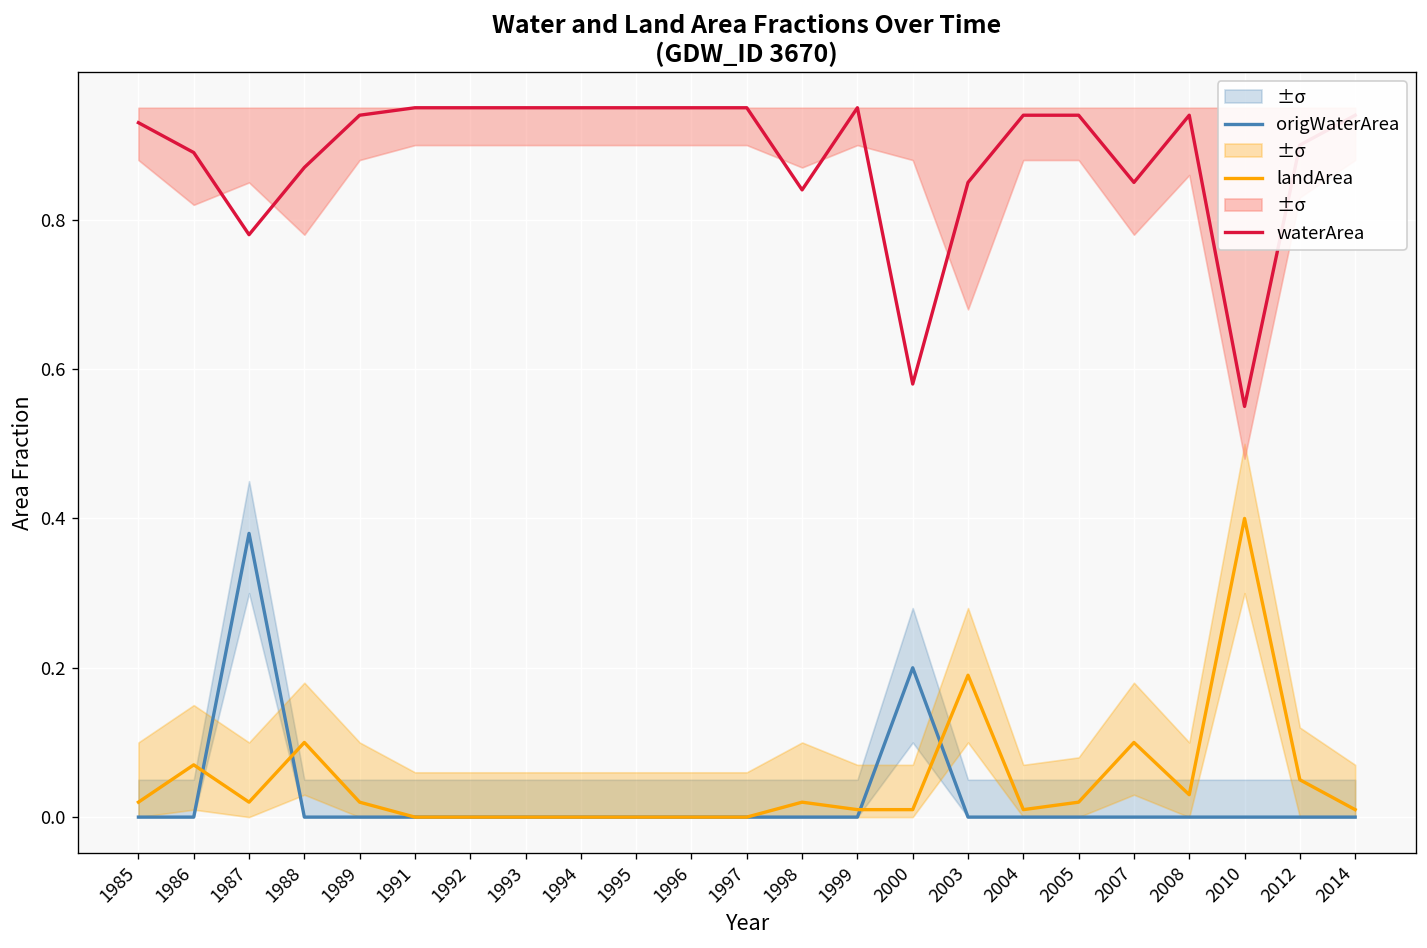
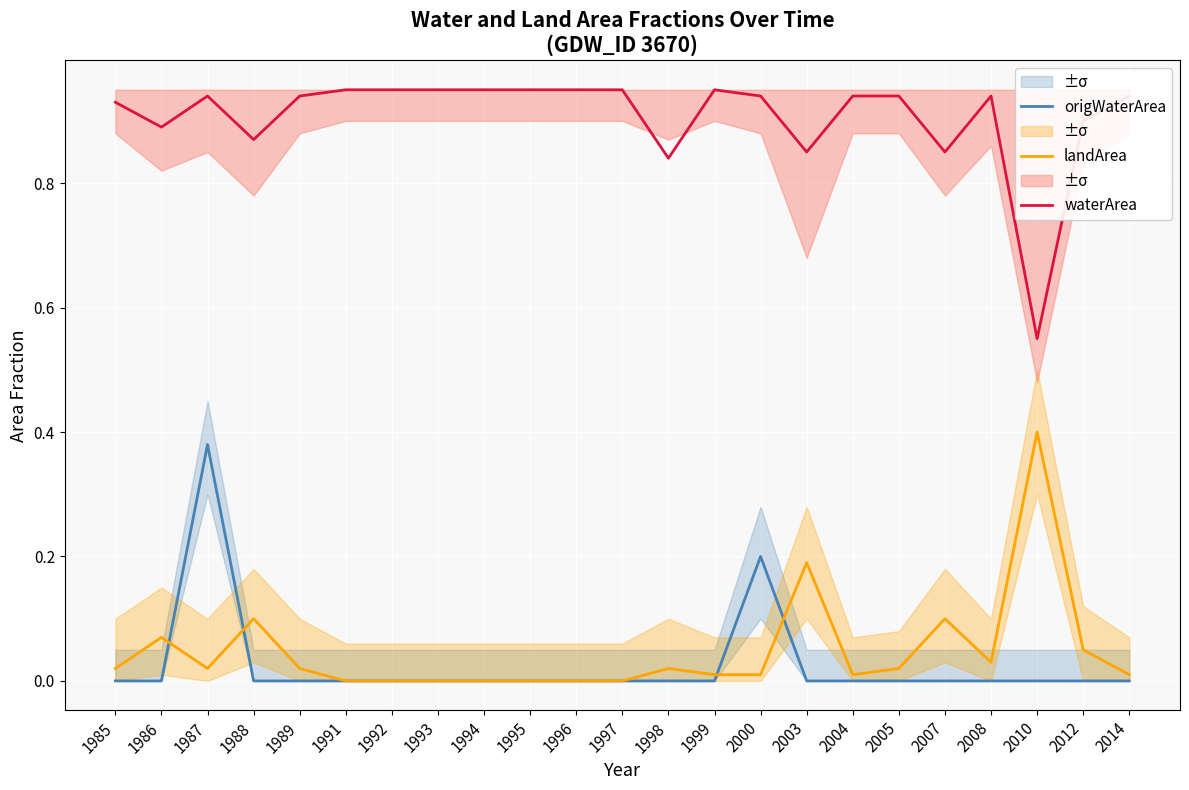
  {
    "waterArea": {
      "1985": 0.93,
      "1986": 0.89,
-     "1987": 0.78,
+     "1987": 0.94,
      "1988": 0.87,
      "1989": 0.94,
      "1998": 0.84,
-     "2000": 0.58,
+     "2000": 0.94,
      "2003": 0.85,
      "2004": 0.94,
      "2005": 0.94,
      "2007": 0.85,
      "2008": 0.94,
      "2010": 0.55
    }
  }
